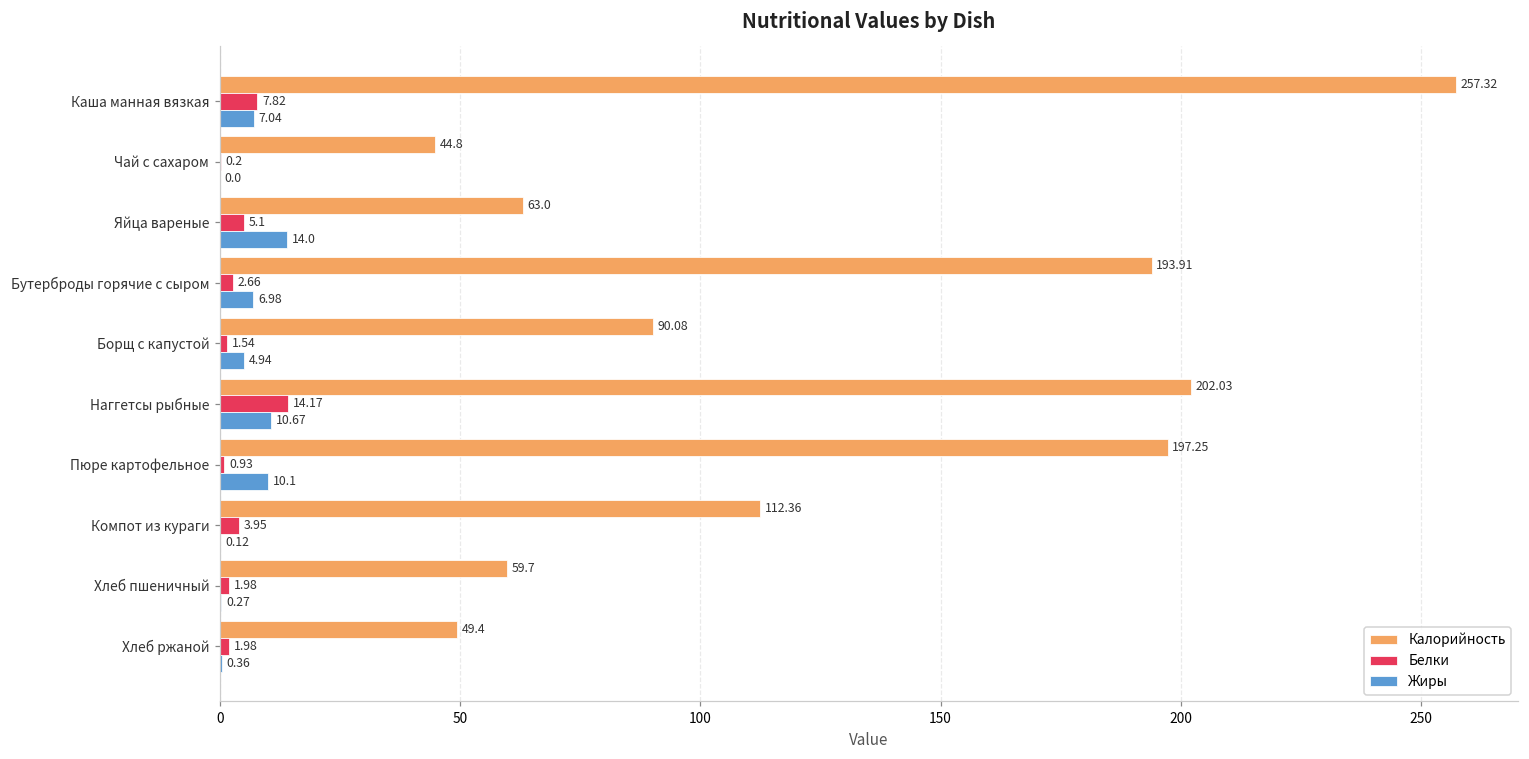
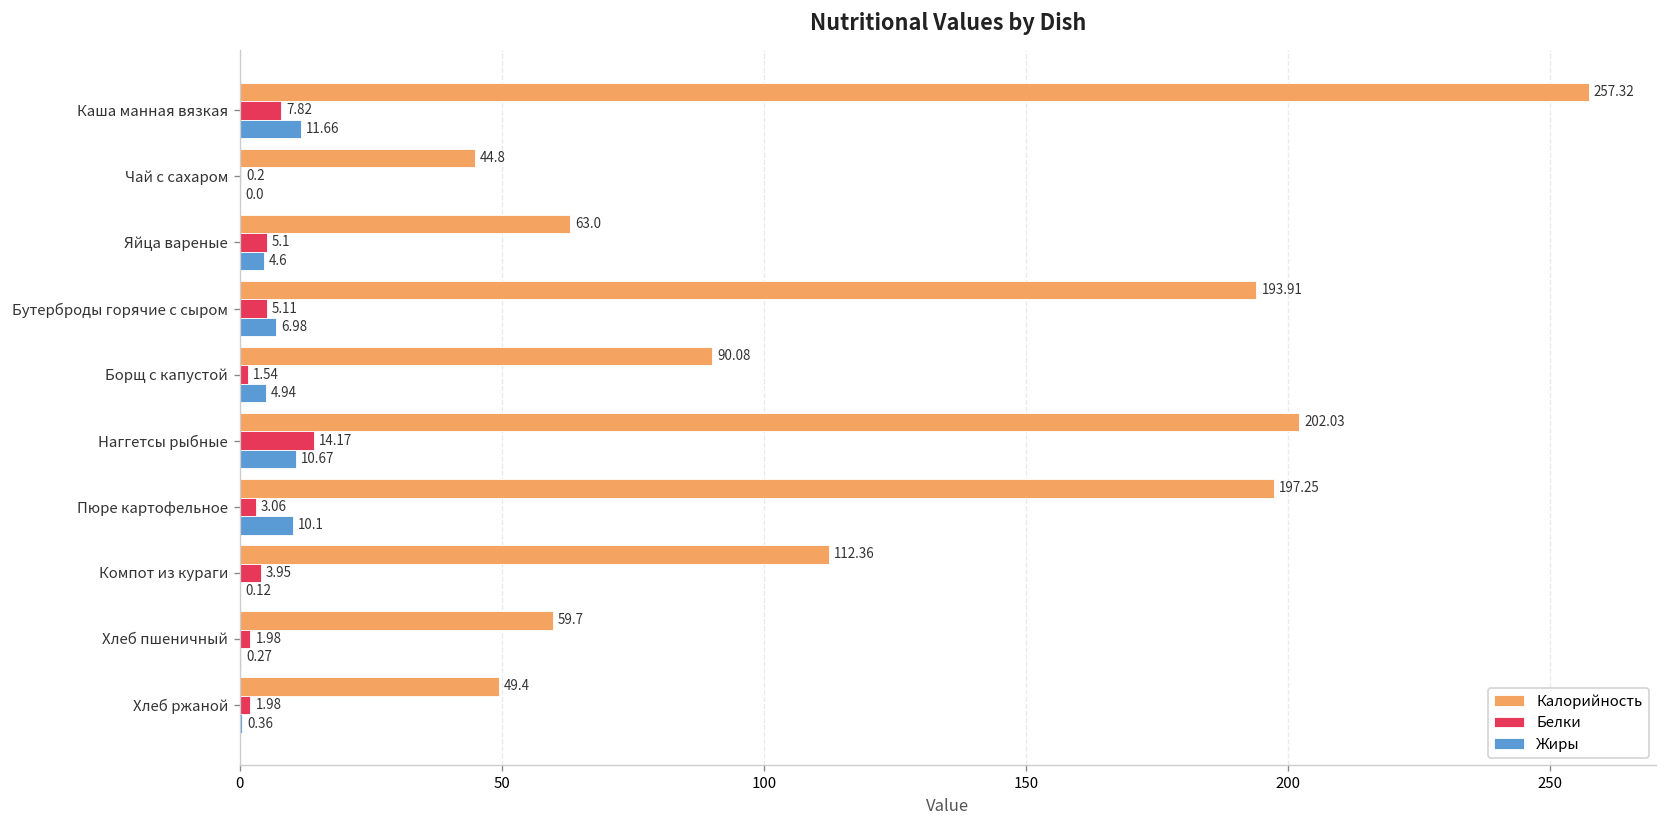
  {
    "Калорийность": {
      "Каша манная вязкая": 257.32,
      "Чай с сахаром": 44.8,
      "Яйца вареные": 63.0,
      "Бутерброды горячие с сыром": 193.91,
      "Борщ с капустой": 90.08,
      "Наггетсы рыбные": 202.03,
      "Пюре картофельное": 197.25,
      "Компот из кураги": 112.36,
      "Хлеб пшеничный": 59.7,
      "Хлеб ржаной": 49.4
    },
    "Белки": {
      "Каша манная вязкая": 7.82,
      "Чай с сахаром": 0.2,
      "Яйца вареные": 5.1,
-     "Бутерброды горячие с сыром": 2.66,
+     "Бутерброды горячие с сыром": 5.11,
      "Борщ с капустой": 1.54,
      "Наггетсы рыбные": 14.17,
-     "Пюре картофельное": 0.93,
+     "Пюре картофельное": 3.06,
      "Компот из кураги": 3.95,
      "Хлеб пшеничный": 1.98,
      "Хлеб ржаной": 1.98
    },
    "Жиры": {
-     "Каша манная вязкая": 7.04,
+     "Каша манная вязкая": 11.66,
      "Чай с сахаром": 0.0,
-     "Яйца вареные": 14.0,
+     "Яйца вареные": 4.6,
      "Бутерброды горячие с сыром": 6.98,
      "Борщ с капустой": 4.94,
      "Наггетсы рыбные": 10.67,
      "Пюре картофельное": 10.1,
      "Компот из кураги": 0.12,
      "Хлеб пшеничный": 0.27,
      "Хлеб ржаной": 0.36
    }
  }
